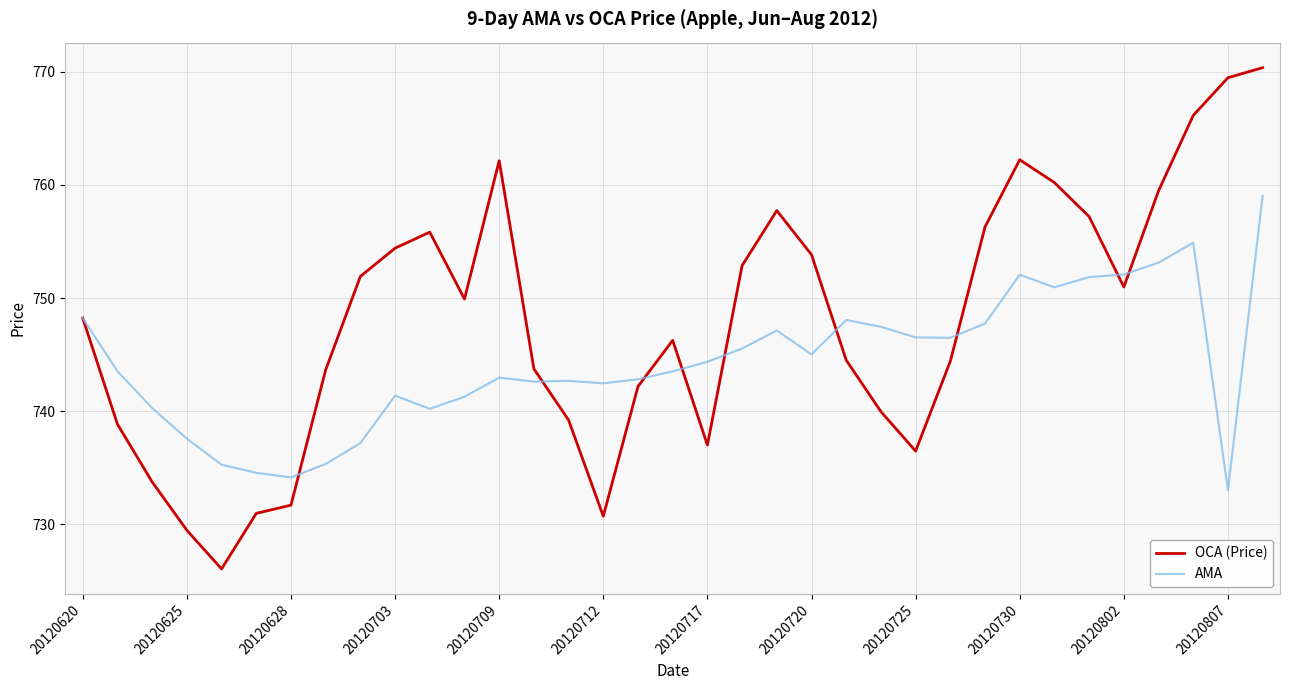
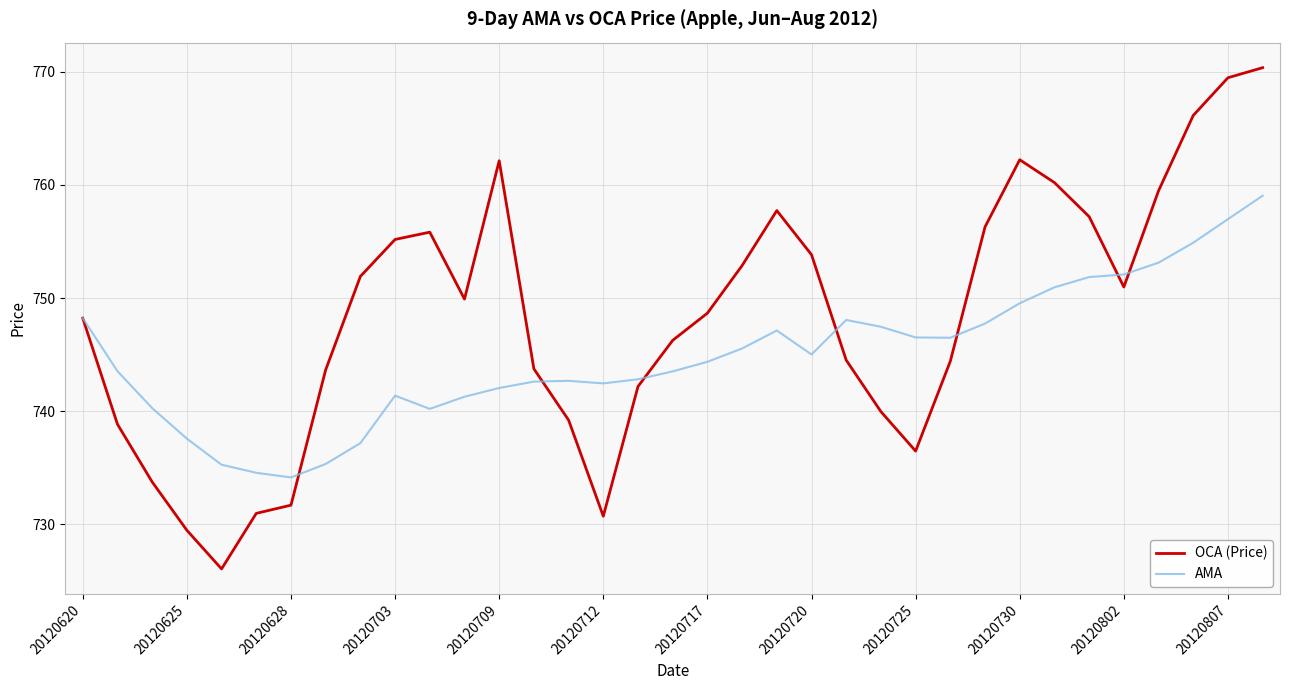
  {
    "OCA (Price)": {
      "20120625": 729.5,
      "20120628": 731.7,
-     "20120703": 754.4,
+     "20120703": 755.2,
      "20120709": 762.1,
      "20120712": 730.7,
-     "20120717": 737.0,
+     "20120717": 748.7,
      "20120720": 753.8,
      "20120725": 736.5,
      "20120730": 762.2,
      "20120802": 751.0,
      "20120807": 769.5
    },
    "AMA": {
      "20120625": 737.6,
      "20120628": 734.1,
      "20120703": 741.4,
-     "20120709": 743.0,
+     "20120709": 742.0,
      "20120712": 742.4,
      "20120717": 744.4,
      "20120720": 745.0,
      "20120725": 746.5,
-     "20120730": 752.1,
+     "20120730": 749.5,
      "20120802": 752.1,
-     "20120807": 733.0
+     "20120807": 757.0
    }
  }
